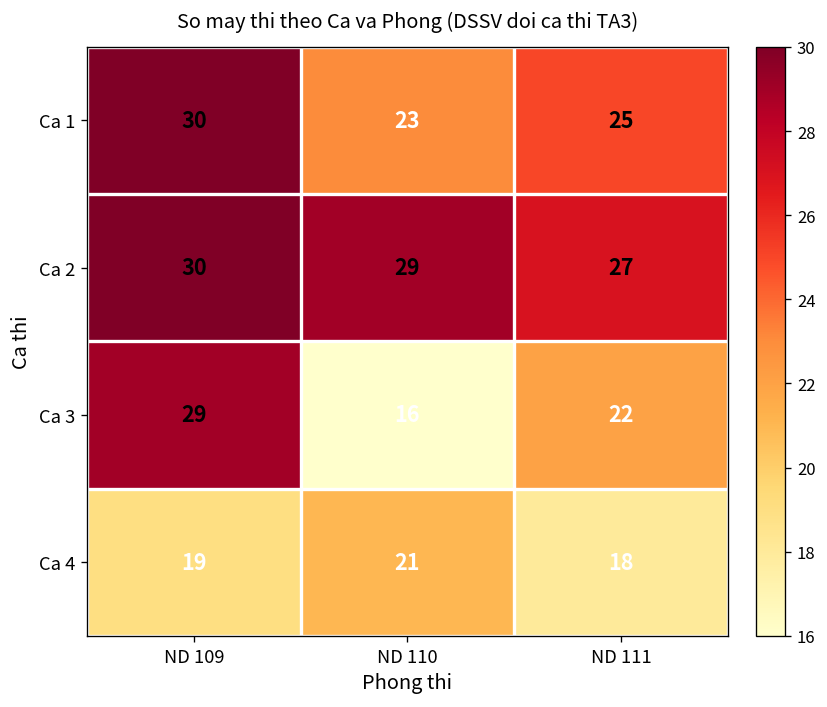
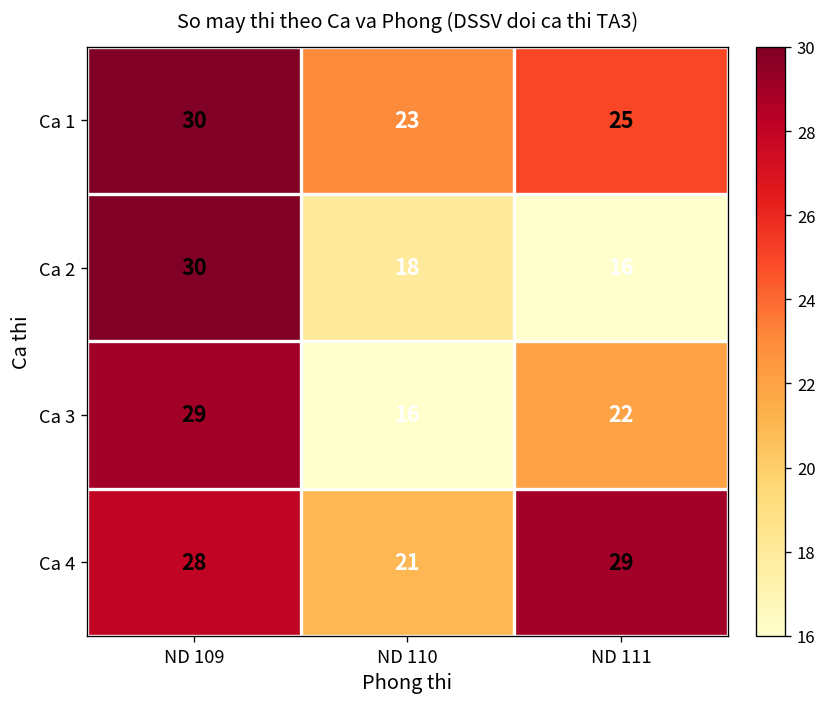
  {
    "Ca 1": {
      "ND 109": 30,
      "ND 110": 23,
      "ND 111": 25
    },
    "Ca 2": {
      "ND 109": 30,
-     "ND 110": 29,
-     "ND 111": 27
+     "ND 110": 18,
+     "ND 111": 16
    },
    "Ca 3": {
      "ND 109": 29,
      "ND 110": 16,
      "ND 111": 22
    },
    "Ca 4": {
-     "ND 109": 19,
+     "ND 109": 28,
      "ND 110": 21,
-     "ND 111": 18
+     "ND 111": 29
    }
  }
